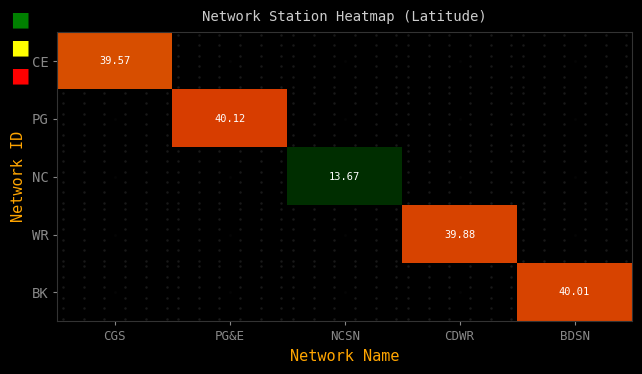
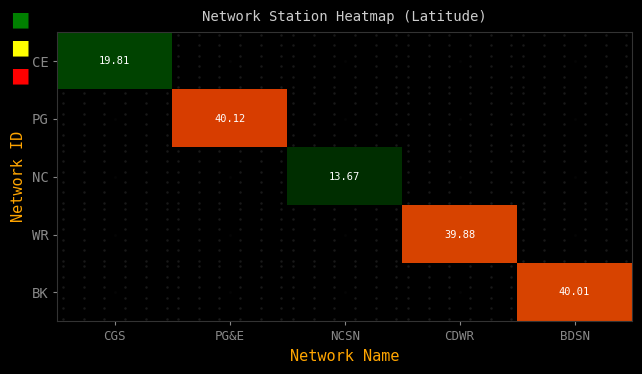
  {
    "CE": {
-     "CGS": 39.57
+     "CGS": 19.81
    }
  }
